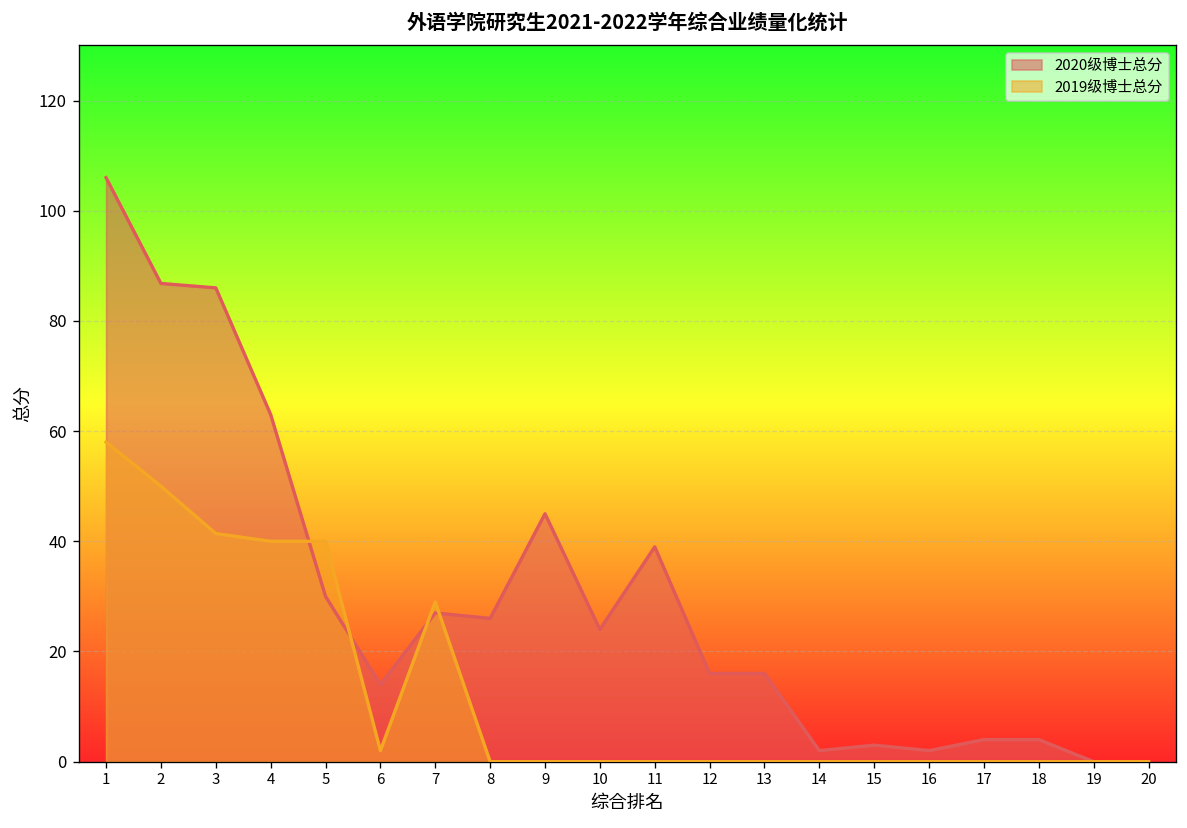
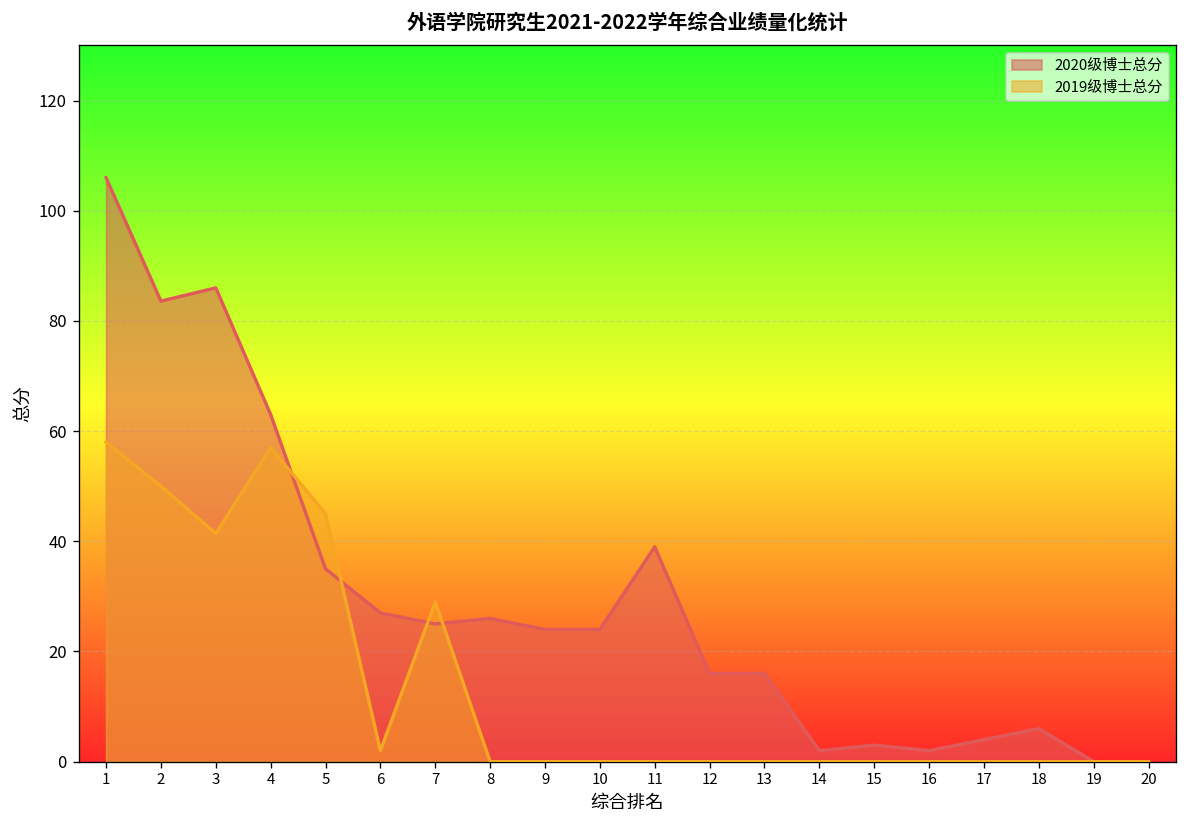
  {
    "2020级博士总分": {
      "1": 106,
-     "2": 87,
+     "2": 84,
      "3": 86,
      "4": 63,
-     "5": 30,
-     "6": 14,
-     "7": 27,
+     "5": 35,
+     "6": 27,
+     "7": 25,
      "8": 26,
-     "9": 45,
+     "9": 24,
      "10": 24,
      "11": 39,
      "12": 16,
      "13": 16,
      "14": 2,
      "15": 3,
      "16": 2,
      "17": 4,
-     "18": 4
+     "18": 6
    },
    "2019级博士总分": {
      "1": 58,
      "2": 50,
      "3": 41,
-     "4": 40,
-     "5": 40,
+     "4": 57,
+     "5": 45,
      "6": 2,
      "7": 29,
      "8": 0,
      "9": 0,
      "10": 0,
      "11": 0,
      "12": 0,
      "13": 0,
      "14": 0,
      "15": 0,
      "16": 0,
      "17": 0,
      "18": 0
    }
  }
